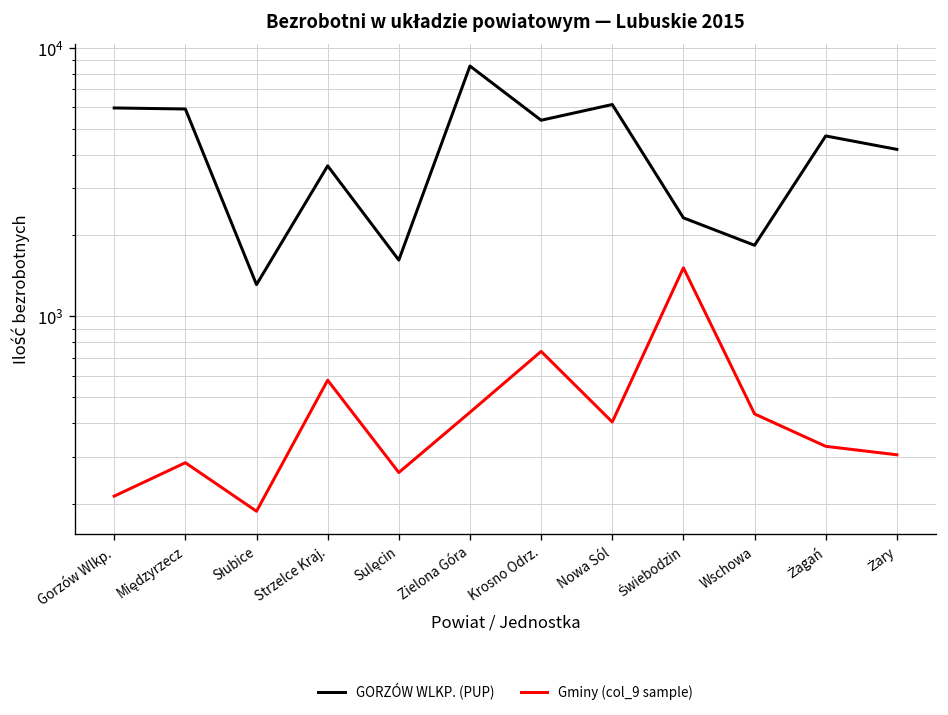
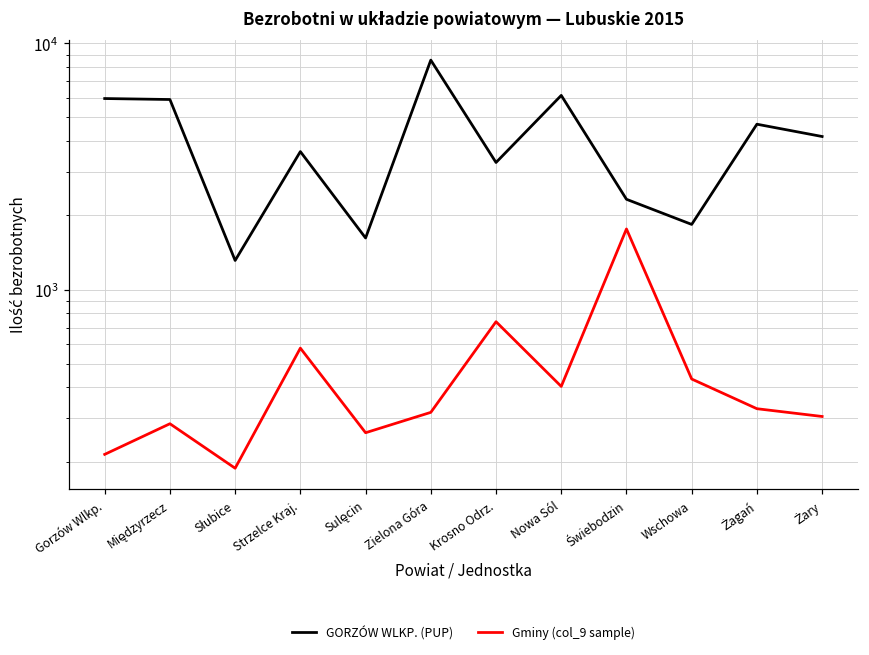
  {
    "GORZÓW WLKP. (PUP)": {
      "Gorzów Wlkp.": 6000,
      "Międzyrzecz": 5900,
      "Słubice": 1300,
      "Strzelce Kraj.": 3600,
      "Sulęcin": 1600,
      "Zielona Góra": 8500,
-     "Krosno Odrz.": 5400,
+     "Krosno Odrz.": 3300,
      "Nowa Sól": 6100,
      "Świebodzin": 2300,
      "Wschowa": 1800,
      "Żagań": 4700,
      "Żary": 4200
    },
    "Gminy (col_9 sample)": {
      "Gorzów Wlkp.": 210,
      "Międzyrzecz": 290,
      "Słubice": 190,
      "Strzelce Kraj.": 580,
      "Sulęcin": 260,
-     "Zielona Góra": 440,
+     "Zielona Góra": 320,
      "Krosno Odrz.": 740,
      "Nowa Sól": 400,
-     "Świebodzin": 1500,
+     "Świebodzin": 1800,
      "Wschowa": 430,
      "Żagań": 330,
      "Żary": 310
    }
  }
